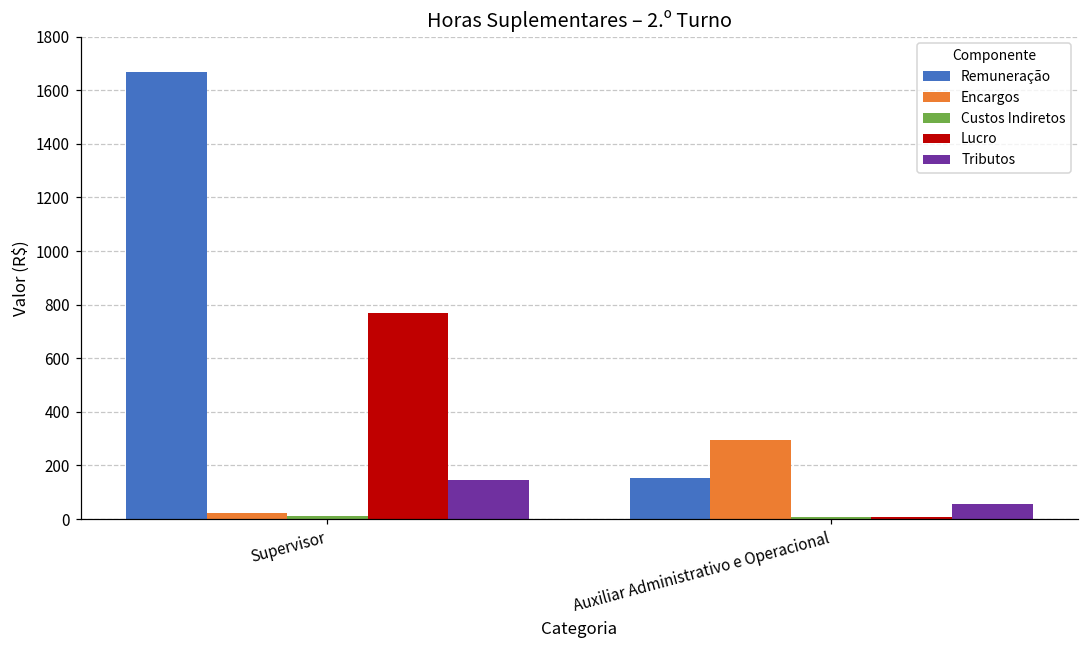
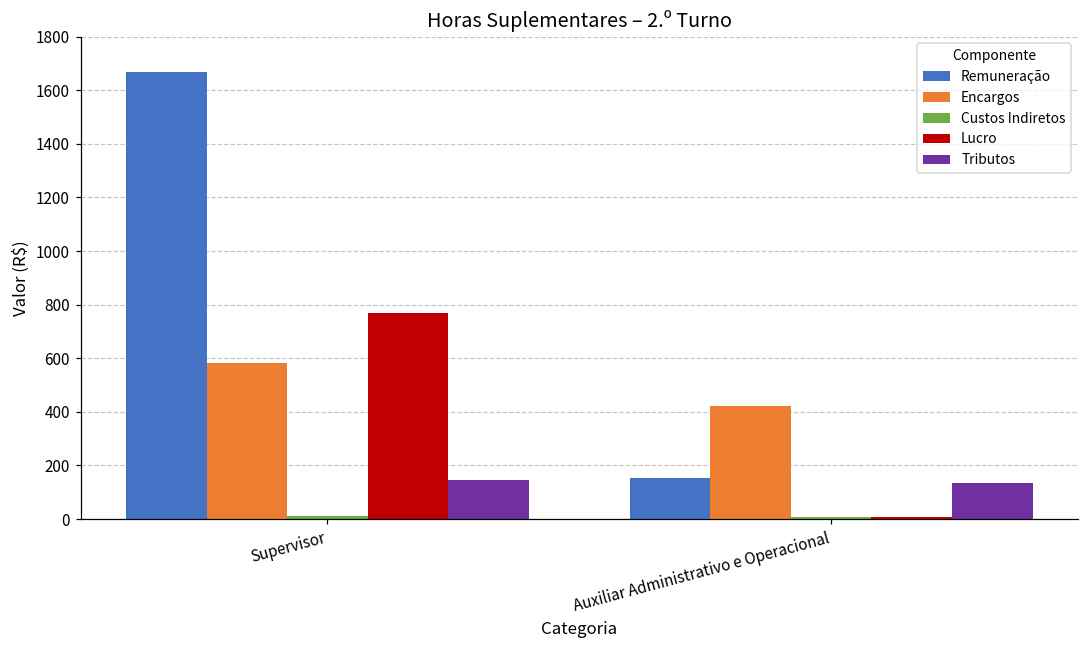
  {
    "Remuneração": {
      "Supervisor": 1670,
      "Auxiliar Administrativo e Operacional": 150
    },
    "Encargos": {
-     "Supervisor": 20,
-     "Auxiliar Administrativo e Operacional": 300
+     "Supervisor": 580,
+     "Auxiliar Administrativo e Operacional": 420
    },
    "Custos Indiretos": {
      "Supervisor": 10
    },
    "Lucro": {
      "Supervisor": 770
    },
    "Tributos": {
      "Supervisor": 150,
-     "Auxiliar Administrativo e Operacional": 60
+     "Auxiliar Administrativo e Operacional": 130
    }
  }
